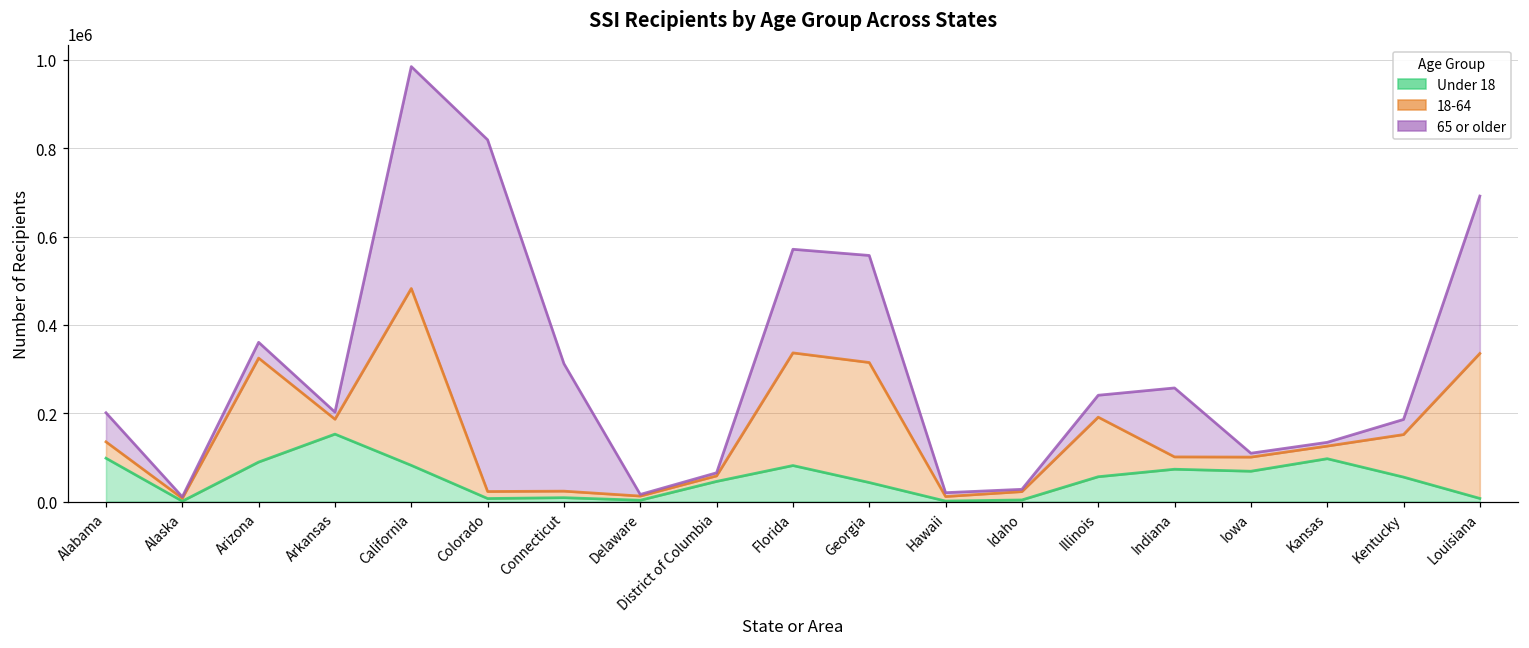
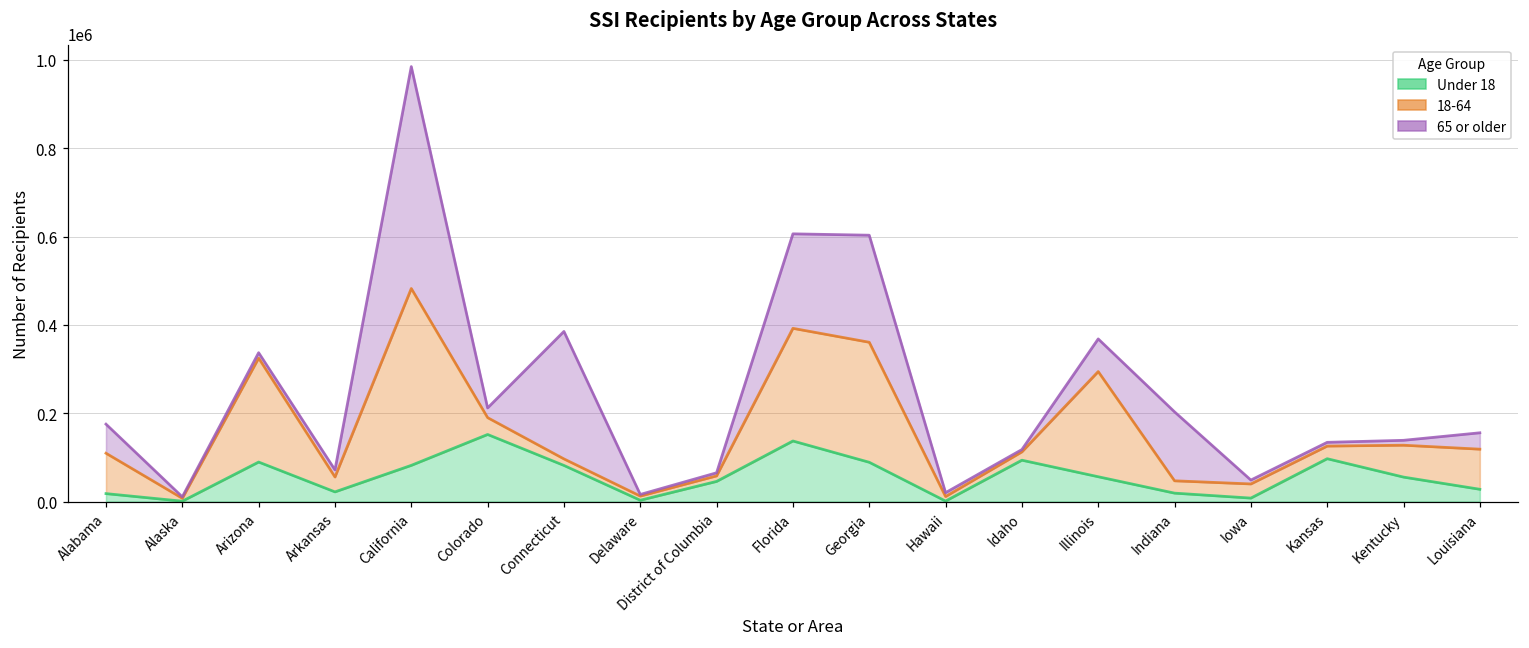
  {
    "Under 18": {
-     "Alabama": 100000,
+     "Alabama": 20000,
      "Alaska": 0,
      "Arizona": 90000,
-     "Arkansas": 150000,
+     "Arkansas": 20000,
      "California": 80000,
-     "Colorado": 10000,
-     "Connecticut": 10000,
+     "Colorado": 150000,
+     "Connecticut": 80000,
      "Delaware": 0,
      "District of Columbia": 50000,
-     "Florida": 80000,
-     "Georgia": 40000,
+     "Florida": 140000,
+     "Georgia": 90000,
      "Hawaii": 0,
-     "Idaho": 0,
+     "Idaho": 90000,
      "Illinois": 60000,
-     "Indiana": 70000,
-     "Iowa": 70000,
+     "Indiana": 20000,
+     "Iowa": 10000,
      "Kansas": 100000,
      "Kentucky": 60000,
-     "Louisiana": 10000
+     "Louisiana": 30000
    },
    "18-64": {
-     "Alabama": 40000,
+     "Alabama": 90000,
      "Arizona": 240000,
      "Arkansas": 30000,
      "California": 400000,
-     "Colorado": 20000,
+     "Colorado": 40000,
      "Connecticut": 10000,
      "District of Columbia": 10000,
      "Florida": 260000,
      "Georgia": 270000,
      "Hawaii": 10000,
-     "Illinois": 130000,
+     "Illinois": 240000,
      "Indiana": 30000,
      "Iowa": 30000,
      "Kansas": 30000,
-     "Kentucky": 100000,
-     "Louisiana": 330000
+     "Kentucky": 70000,
+     "Louisiana": 90000
    },
    "65 or older": {
      "Alabama": 70000,
-     "Arizona": 40000,
+     "Arizona": 10000,
      "Arkansas": 20000,
      "California": 500000,
-     "Colorado": 800000,
+     "Colorado": 20000,
      "Connecticut": 290000,
      "District of Columbia": 10000,
-     "Florida": 230000,
+     "Florida": 210000,
      "Georgia": 240000,
      "Hawaii": 10000,
-     "Illinois": 50000,
+     "Illinois": 70000,
      "Indiana": 160000,
      "Iowa": 10000,
      "Kansas": 10000,
-     "Kentucky": 30000,
-     "Louisiana": 360000
+     "Kentucky": 10000,
+     "Louisiana": 40000
    }
  }
